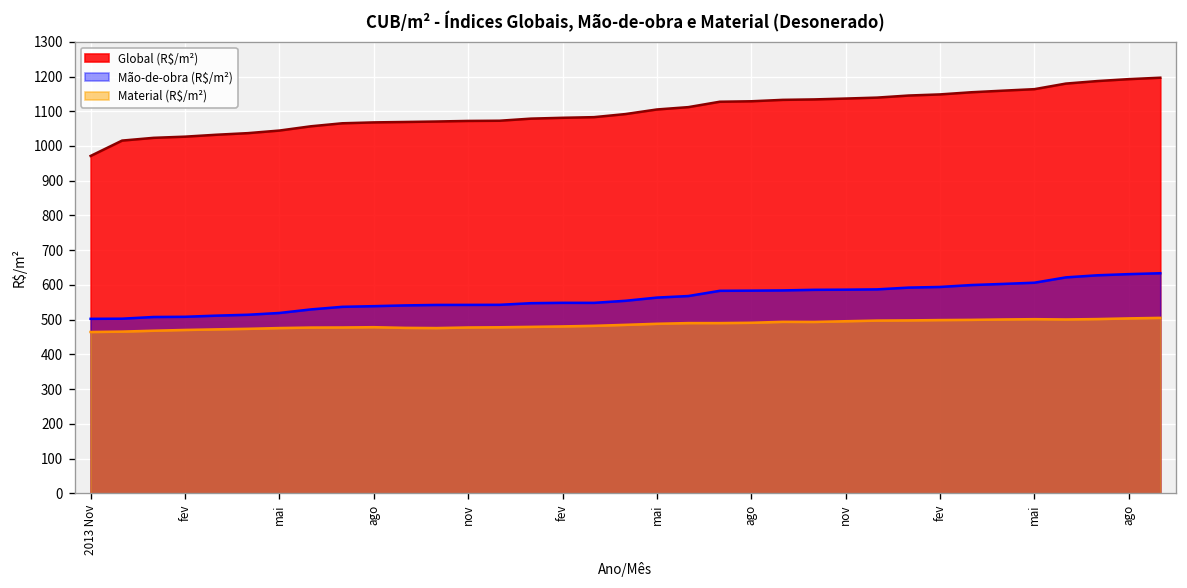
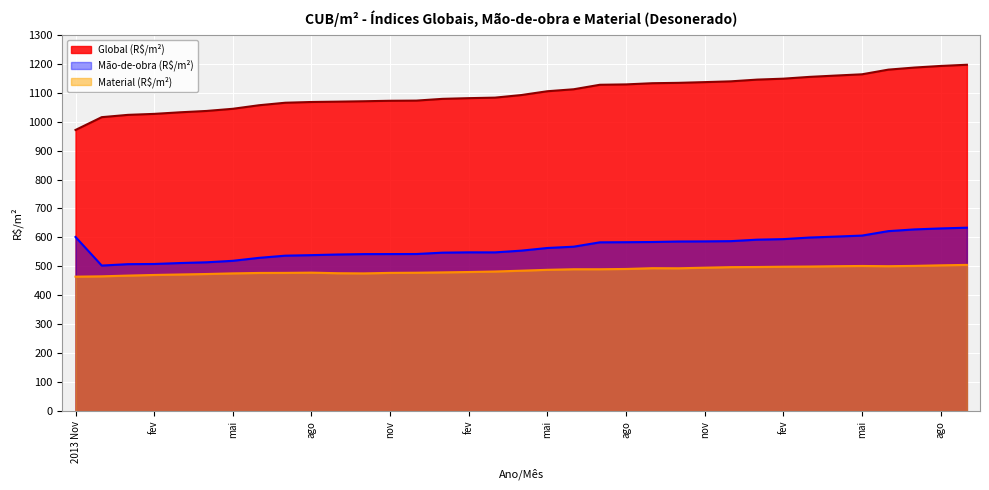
  {
    "Global (R$/m²)": {
      "2013 Nov": 970
    },
    "Mão-de-obra (R$/m²)": {
-     "2013 Nov": 500
+     "2013 Nov": 600
    },
    "Material (R$/m²)": {
      "2013 Nov": 460
    }
  }
